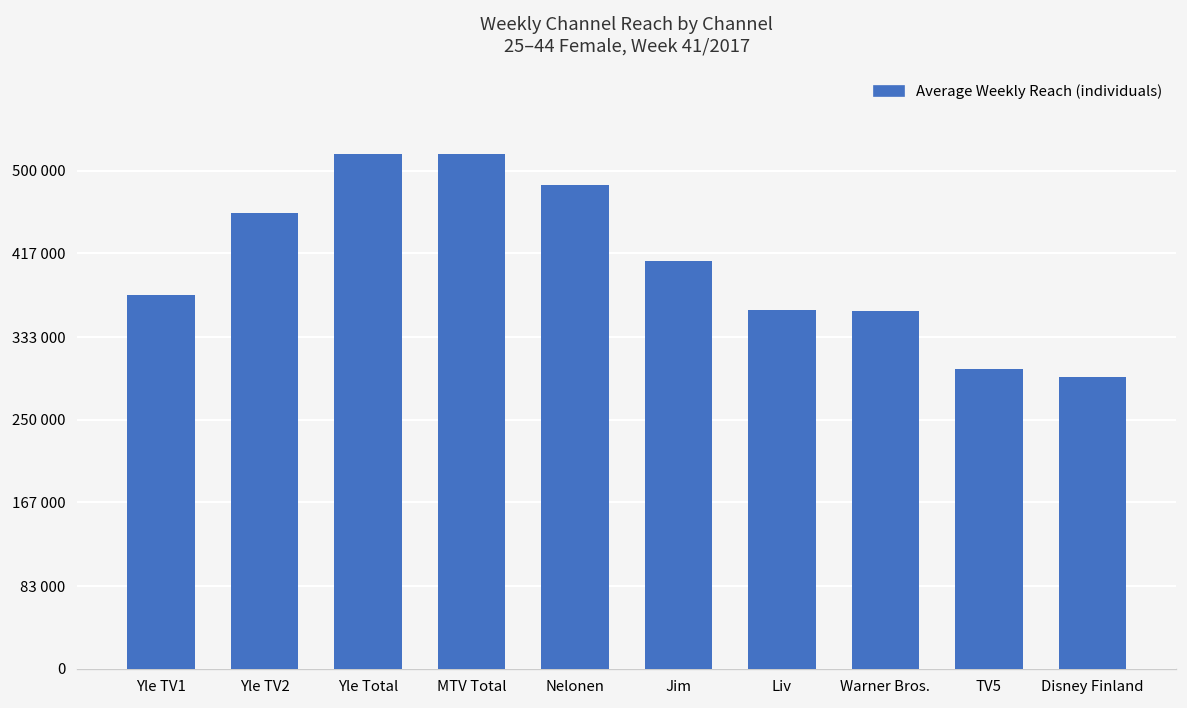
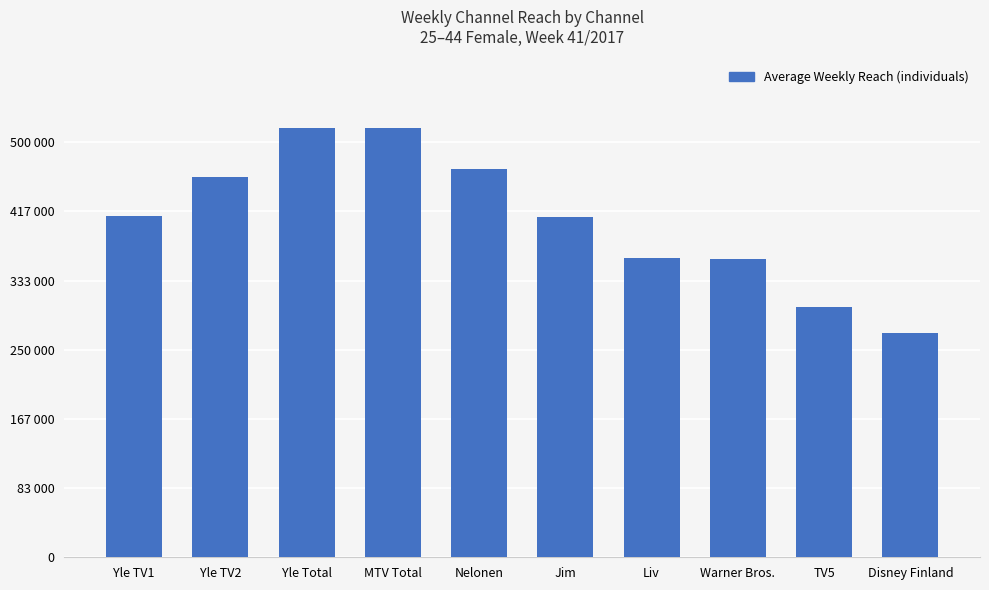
  {
-   "Yle TV1": 380000,
+   "Yle TV1": 410000,
    "Yle TV2": 460000,
    "Yle Total": 520000,
    "MTV Total": 520000,
-   "Nelonen": 490000,
+   "Nelonen": 470000,
    "Jim": 410000,
    "Liv": 360000,
    "Warner Bros.": 360000,
    "TV5": 300000,
-   "Disney Finland": 290000
+   "Disney Finland": 270000
  }
